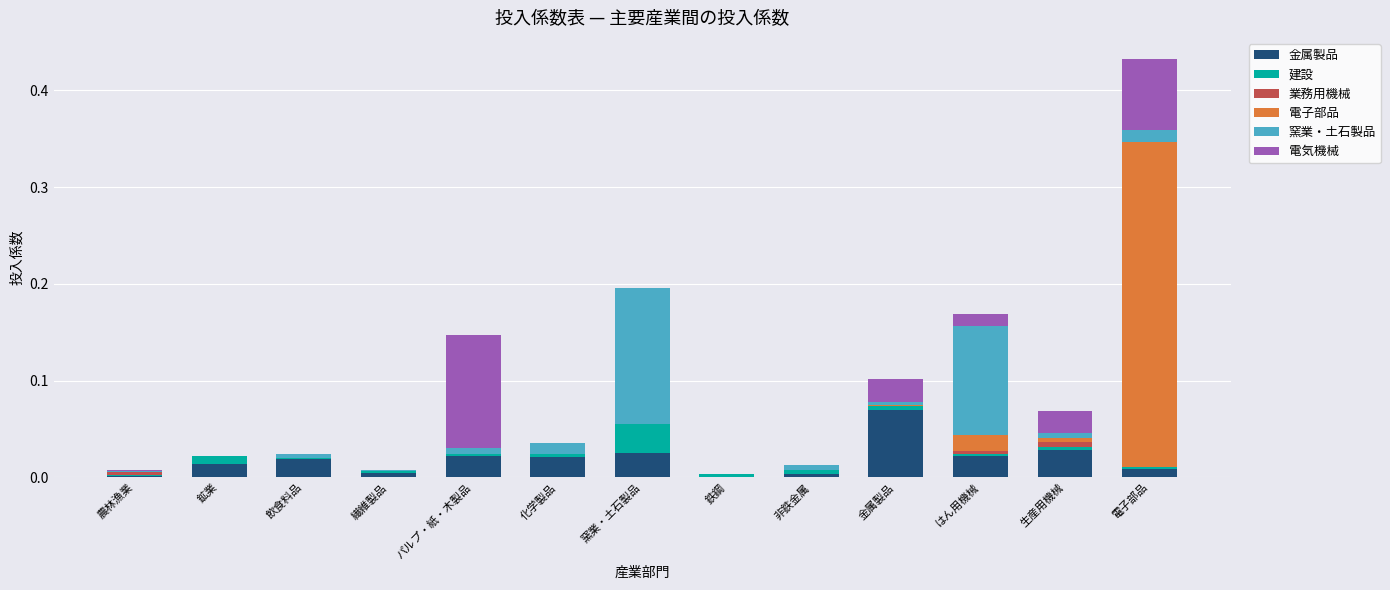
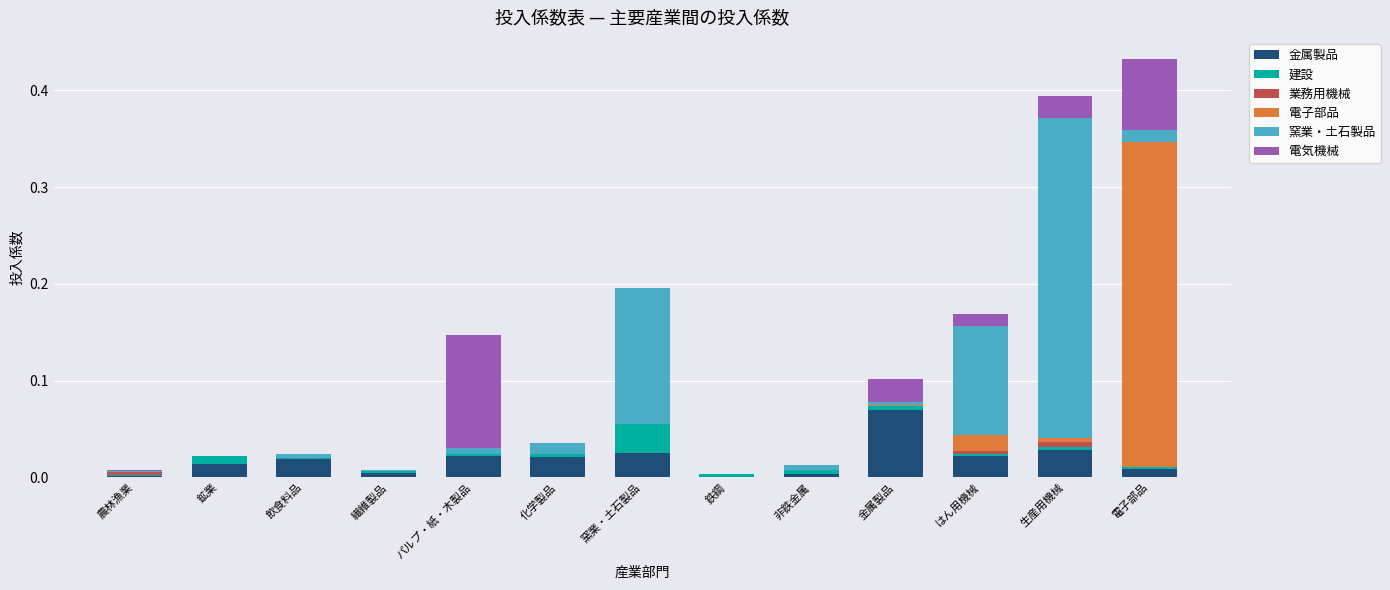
  {
    "金属製品": {
      "鉱業": 0.01,
      "飲食料品": 0.02,
      "繊維製品": 0.00,
      "パルプ・紙・木製品": 0.02,
      "化学製品": 0.02,
      "窯業・土石製品": 0.02,
      "非鉄金属": 0.00,
      "金属製品": 0.07,
      "はん用機械": 0.02,
      "生産用機械": 0.03,
      "電子部品": 0.01
    },
    "建設": {
      "鉱業": 0.01,
      "化学製品": 0.00,
      "窯業・土石製品": 0.03,
      "鉄鋼": 0.00,
      "非鉄金属": 0.00,
      "金属製品": 0.00,
      "生産用機械": 0.00
    },
    "窯業・土石製品": {
      "鉱業": 0.00,
      "飲食料品": 0.00,
      "パルプ・紙・木製品": 0.01,
      "化学製品": 0.01,
      "窯業・土石製品": 0.14,
      "非鉄金属": 0.01,
      "金属製品": 0.00,
      "はん用機械": 0.11,
-     "生産用機械": 0.01,
+     "生産用機械": 0.33,
      "電子部品": 0.01
    },
    "電気機械": {
      "鉱業": 0.00,
      "飲食料品": 0.00,
      "繊維製品": 0.00,
      "パルプ・紙・木製品": 0.12,
      "化学製品": 0.00,
      "鉄鋼": 0.00,
      "非鉄金属": 0.00,
      "金属製品": 0.02,
      "はん用機械": 0.01,
      "生産用機械": 0.02,
      "電子部品": 0.07
    }
  }
